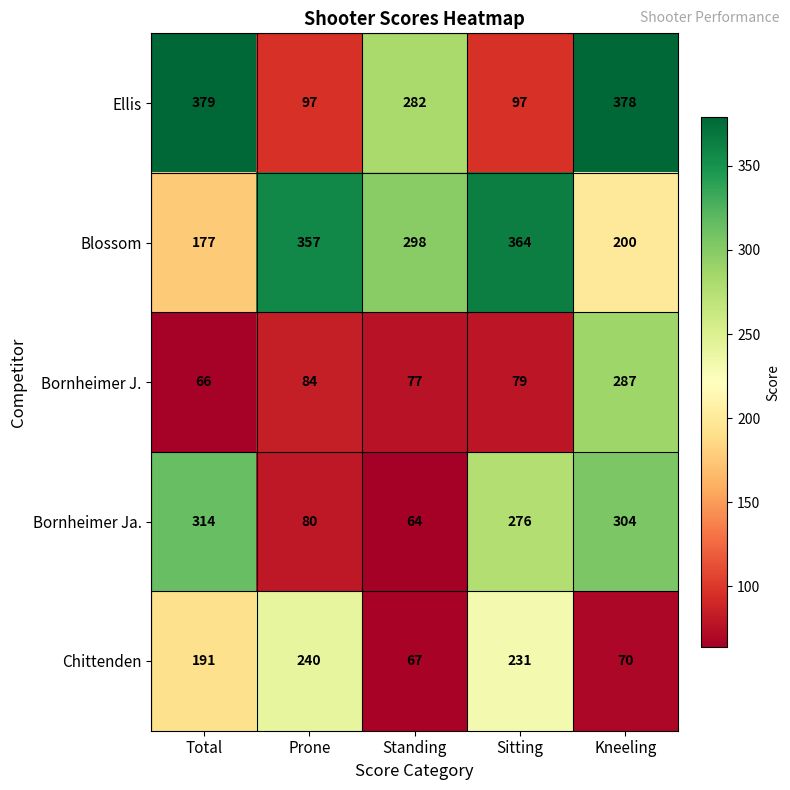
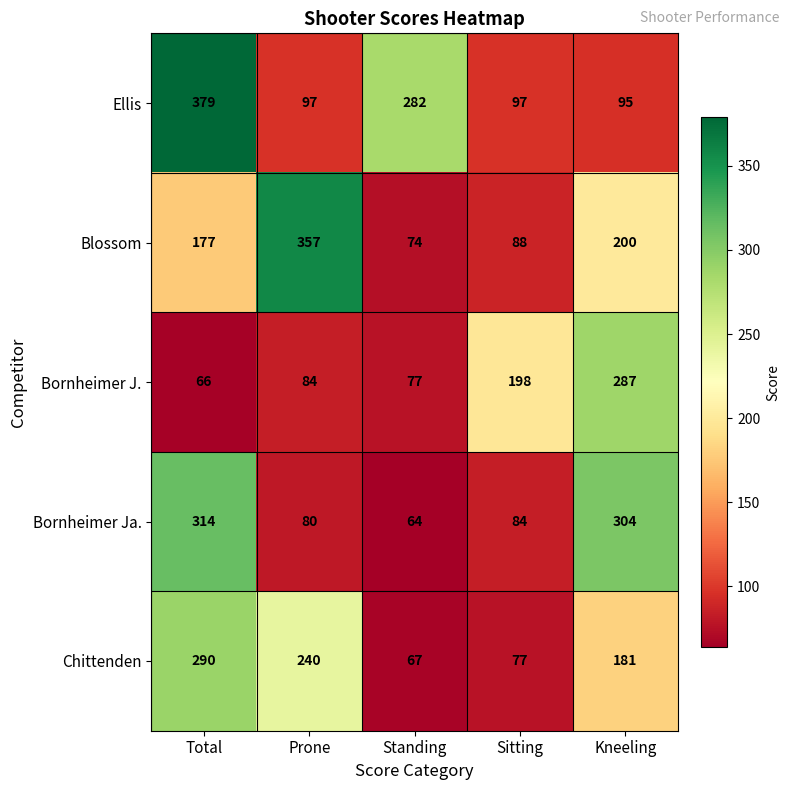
  {
    "Ellis": {
      "Total": 379,
      "Prone": 97,
      "Standing": 282,
      "Sitting": 97,
-     "Kneeling": 378
+     "Kneeling": 95
    },
    "Blossom": {
      "Total": 177,
      "Prone": 357,
-     "Standing": 298,
-     "Sitting": 364,
+     "Standing": 74,
+     "Sitting": 88,
      "Kneeling": 200
    },
    "Bornheimer J.": {
      "Total": 66,
      "Prone": 84,
      "Standing": 77,
-     "Sitting": 79,
+     "Sitting": 198,
      "Kneeling": 287
    },
    "Bornheimer Ja.": {
      "Total": 314,
      "Prone": 80,
      "Standing": 64,
-     "Sitting": 276,
+     "Sitting": 84,
      "Kneeling": 304
    },
    "Chittenden": {
-     "Total": 191,
+     "Total": 290,
      "Prone": 240,
      "Standing": 67,
-     "Sitting": 231,
-     "Kneeling": 70
+     "Sitting": 77,
+     "Kneeling": 181
    }
  }
